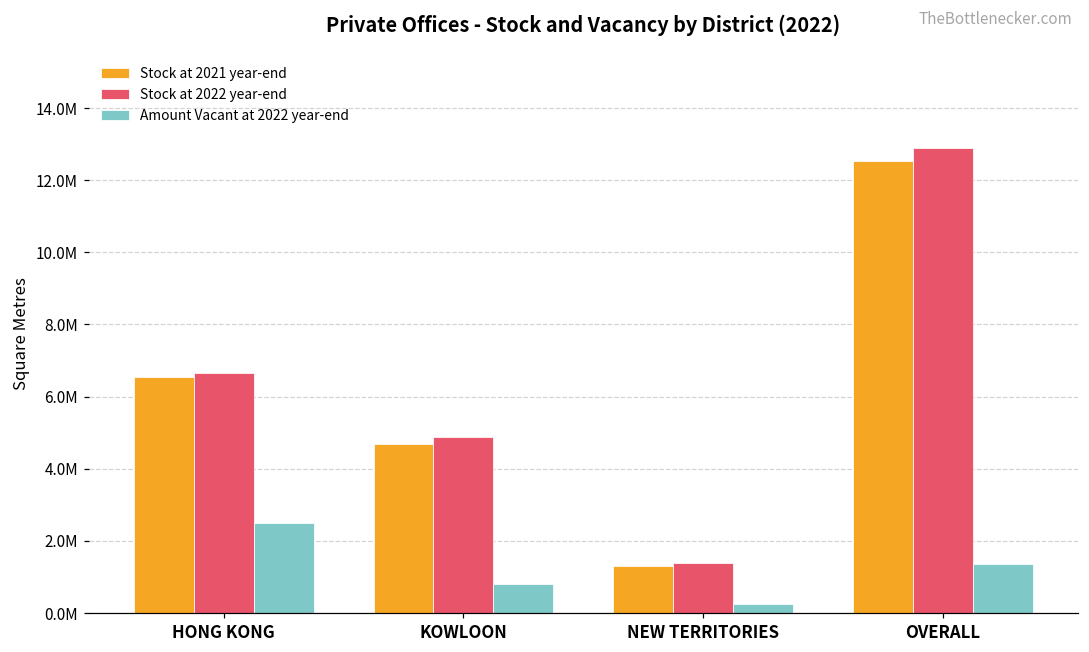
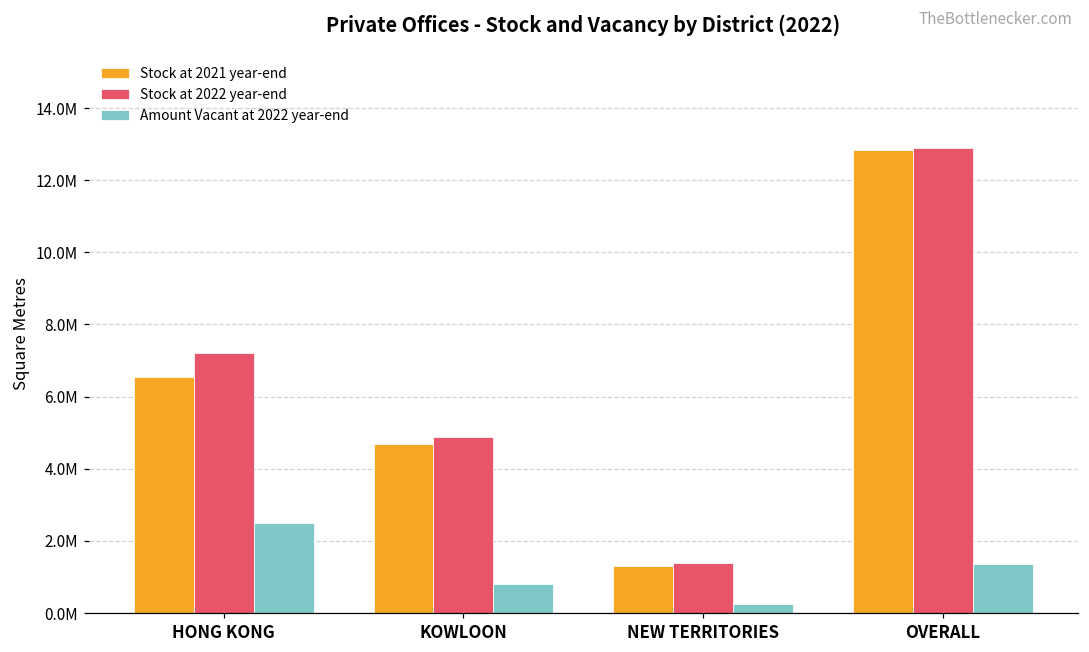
  {
    "Stock at 2021 year-end": {
      "HONG KONG": 6500000,
      "KOWLOON": 4700000,
      "NEW TERRITORIES": 1300000,
-     "OVERALL": 12500000
+     "OVERALL": 12800000
    },
    "Stock at 2022 year-end": {
-     "HONG KONG": 6600000,
+     "HONG KONG": 7200000,
      "KOWLOON": 4900000,
      "NEW TERRITORIES": 1400000,
      "OVERALL": 12900000
    },
    "Amount Vacant at 2022 year-end": {
      "HONG KONG": 2500000,
      "KOWLOON": 800000,
      "NEW TERRITORIES": 200000,
      "OVERALL": 1400000
    }
  }
